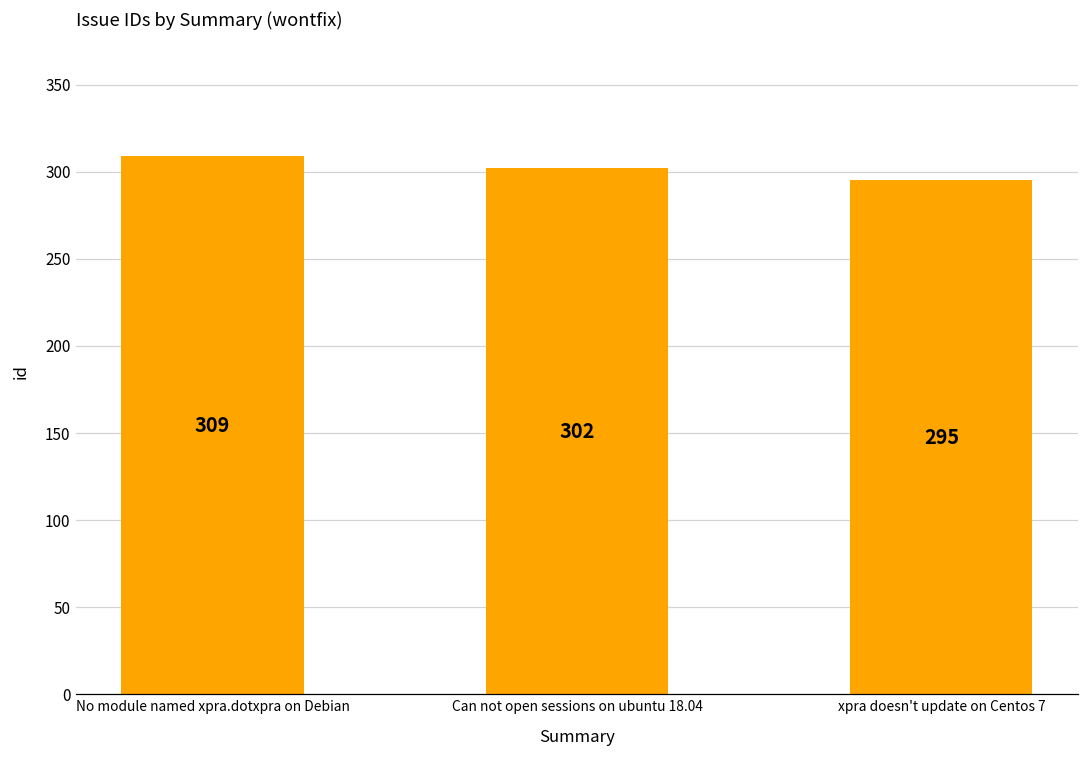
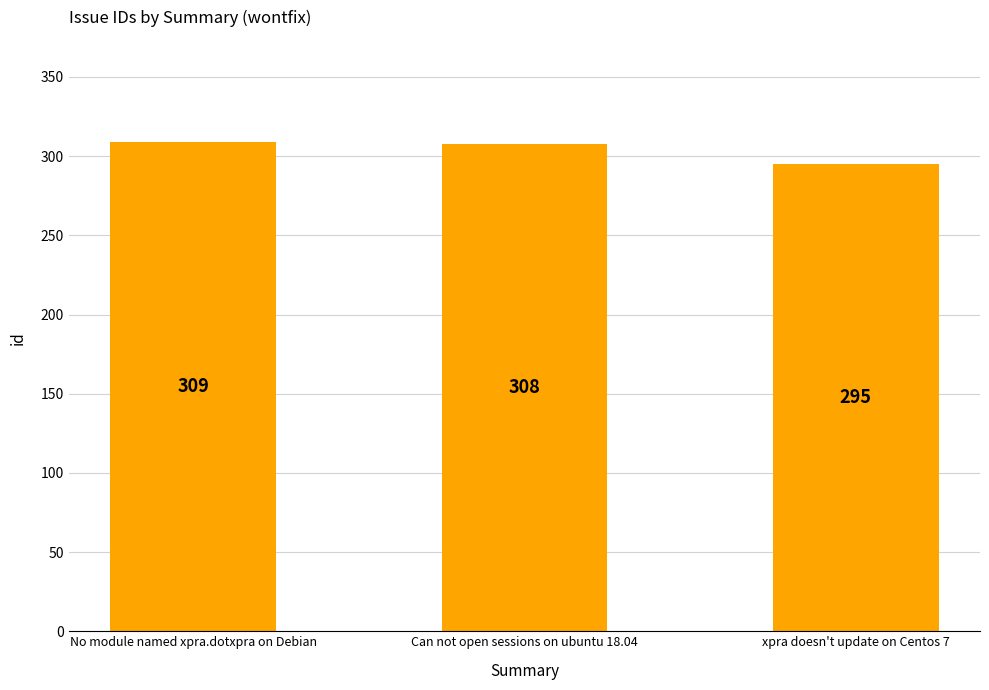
  {
    "No module named xpra.dotxpra on Debian": 309,
-   "Can not open sessions on ubuntu 18.04": 302,
+   "Can not open sessions on ubuntu 18.04": 308,
    "xpra doesn't update on Centos 7": 295
  }
